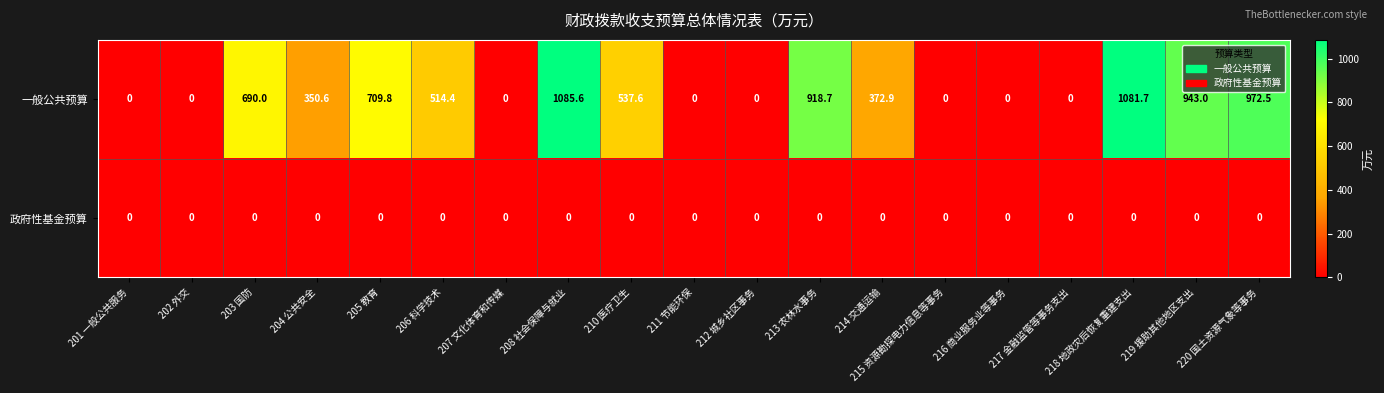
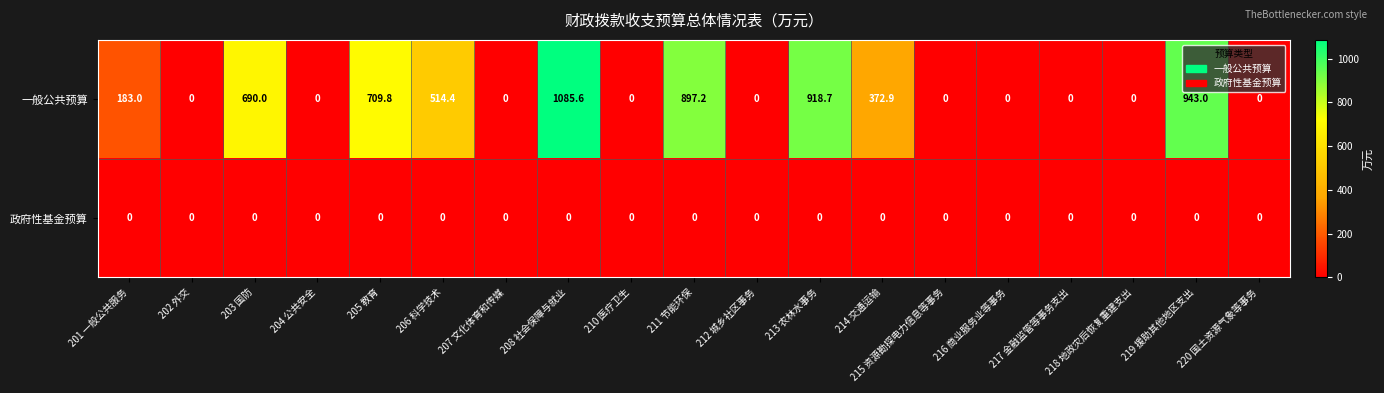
  {
    "一般公共预算": {
-     "201 一般公共服务": 0,
+     "201 一般公共服务": 183.0,
      "202 外交": 0,
      "203 国防": 690.0,
-     "204 公共安全": 350.6,
+     "204 公共安全": 0,
      "205 教育": 709.8,
      "206 科学技术": 514.4,
      "207 文化体育和传媒": 0,
      "208 社会保障与就业": 1085.6,
-     "210 医疗卫生": 537.6,
-     "211 节能环保": 0,
+     "210 医疗卫生": 0,
+     "211 节能环保": 897.2,
      "212 城乡社区事务": 0,
      "213 农林水事务": 918.7,
      "214 交通运输": 372.9,
      "215 资源勘探电力信息等事务": 0,
      "216 商业服务业等事务": 0,
      "217 金融监管等事务支出": 0,
-     "218 地政灾后恢复重建支出": 1081.7,
+     "218 地政灾后恢复重建支出": 0,
      "219 援助其他地区支出": 943.0,
-     "220 国土资源气象等事务": 972.5
+     "220 国土资源气象等事务": 0
    },
    "政府性基金预算": {
      "201 一般公共服务": 0,
      "202 外交": 0,
      "203 国防": 0,
      "204 公共安全": 0,
      "205 教育": 0,
      "206 科学技术": 0,
      "207 文化体育和传媒": 0,
      "208 社会保障与就业": 0,
      "210 医疗卫生": 0,
      "211 节能环保": 0,
      "212 城乡社区事务": 0,
      "213 农林水事务": 0,
      "214 交通运输": 0,
      "215 资源勘探电力信息等事务": 0,
      "216 商业服务业等事务": 0,
      "217 金融监管等事务支出": 0,
      "218 地政灾后恢复重建支出": 0,
      "219 援助其他地区支出": 0,
      "220 国土资源气象等事务": 0
    }
  }
